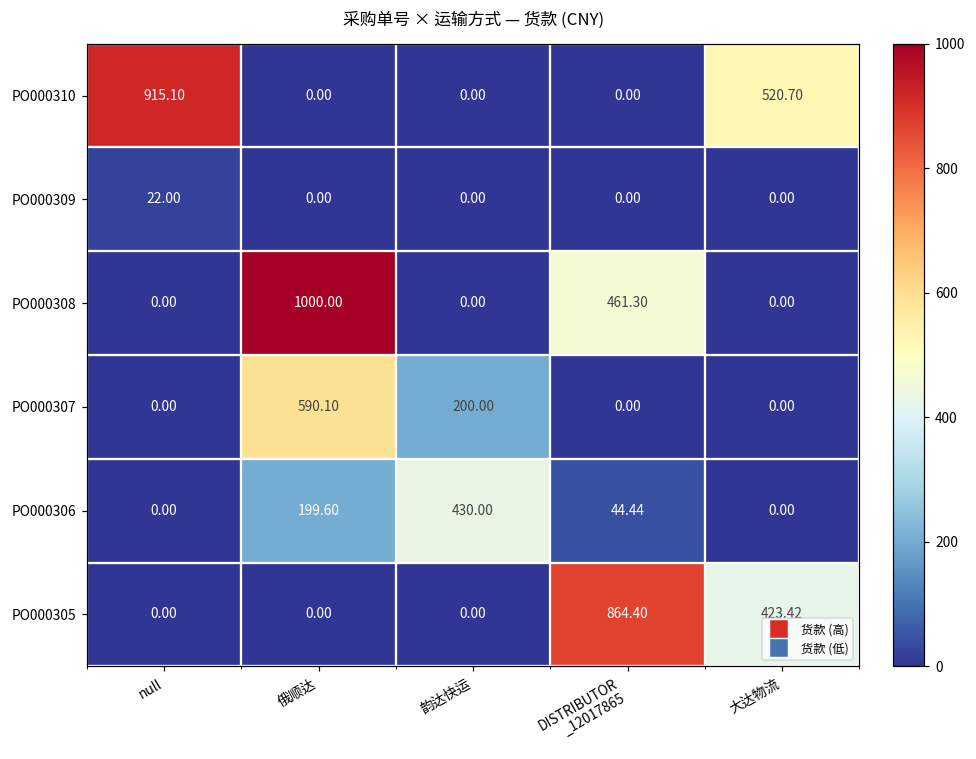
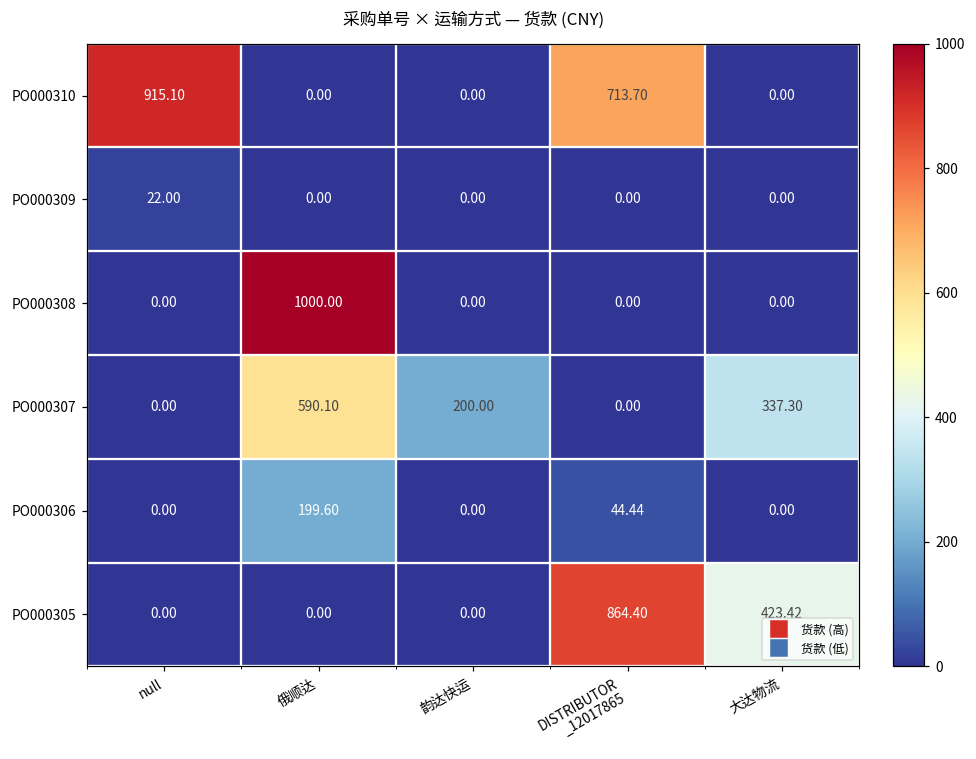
  {
    "PO000310": {
      "null": 915.10,
      "俄顺达": 0.00,
      "韵达快运": 0.00,
-     "DISTRIBUTOR _12017865": 0.00,
-     "大达物流": 520.70
+     "DISTRIBUTOR _12017865": 713.70,
+     "大达物流": 0.00
    },
    "PO000309": {
      "null": 22.00,
      "俄顺达": 0.00,
      "韵达快运": 0.00,
      "DISTRIBUTOR _12017865": 0.00,
      "大达物流": 0.00
    },
    "PO000308": {
      "null": 0.00,
      "俄顺达": 1000.00,
      "韵达快运": 0.00,
-     "DISTRIBUTOR _12017865": 461.30,
+     "DISTRIBUTOR _12017865": 0.00,
      "大达物流": 0.00
    },
    "PO000307": {
      "null": 0.00,
      "俄顺达": 590.10,
      "韵达快运": 200.00,
      "DISTRIBUTOR _12017865": 0.00,
-     "大达物流": 0.00
+     "大达物流": 337.30
    },
    "PO000306": {
      "null": 0.00,
      "俄顺达": 199.60,
-     "韵达快运": 430.00,
+     "韵达快运": 0.00,
      "DISTRIBUTOR _12017865": 44.44,
      "大达物流": 0.00
    },
    "PO000305": {
      "null": 0.00,
      "俄顺达": 0.00,
      "韵达快运": 0.00,
      "DISTRIBUTOR _12017865": 864.40
    }
  }
